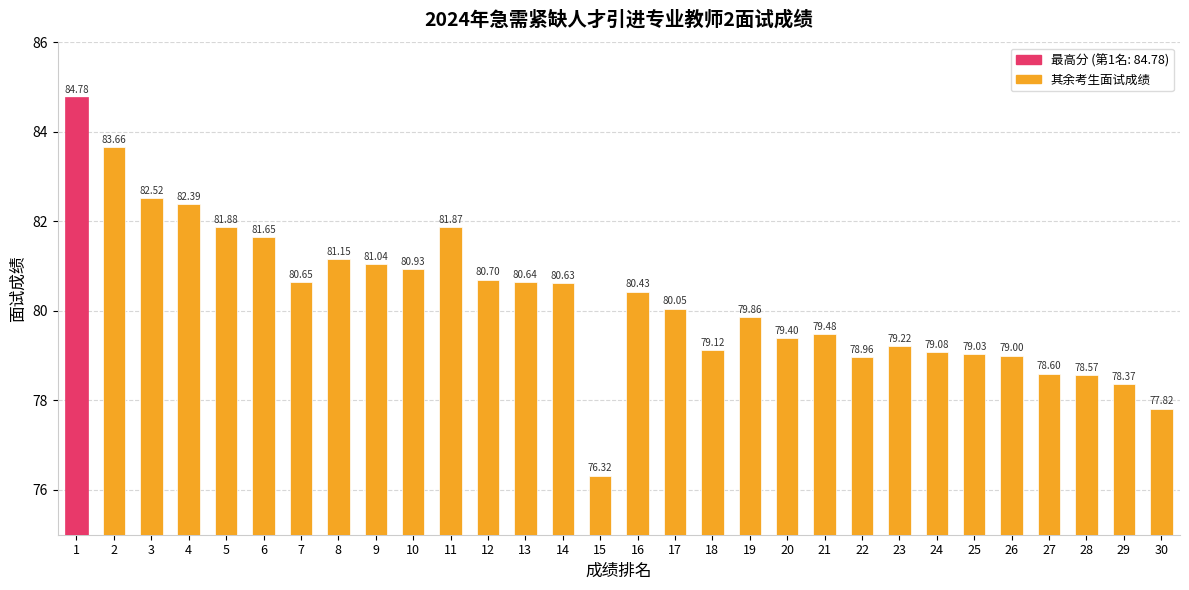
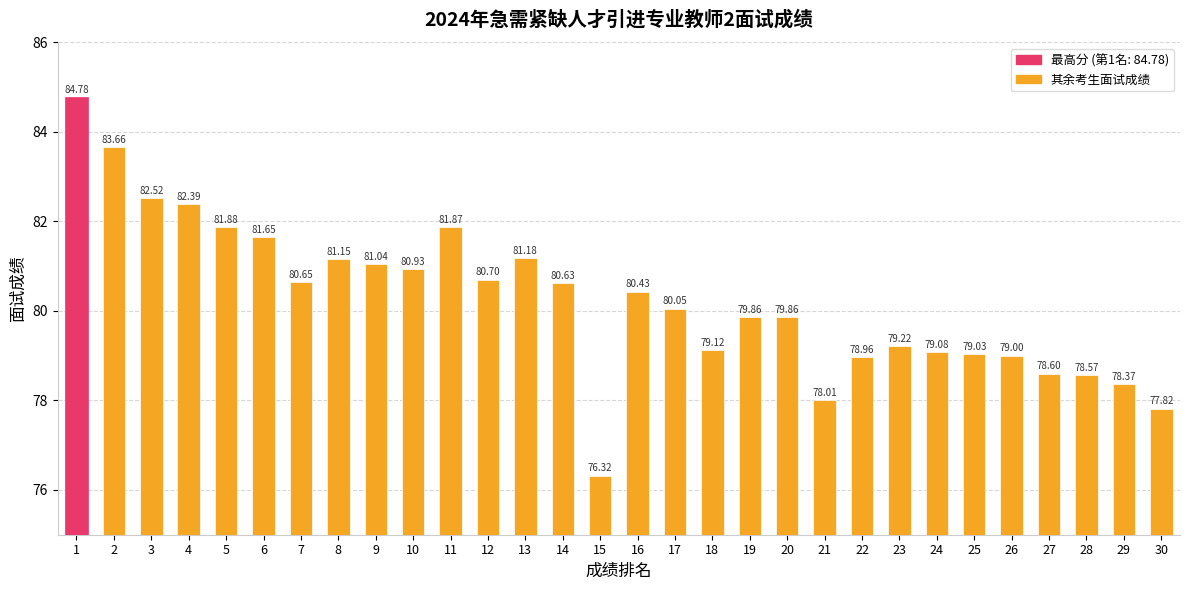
  {
    "1": 84.78,
    "2": 83.66,
    "3": 82.52,
    "4": 82.39,
    "5": 81.88,
    "6": 81.65,
    "7": 80.65,
    "8": 81.15,
    "9": 81.04,
    "10": 80.93,
    "11": 81.87,
    "12": 80.70,
-   "13": 80.64,
+   "13": 81.18,
    "14": 80.63,
    "15": 76.32,
    "16": 80.43,
    "17": 80.05,
    "18": 79.12,
    "19": 79.86,
-   "20": 79.40,
-   "21": 79.48,
+   "20": 79.86,
+   "21": 78.01,
    "22": 78.96,
    "23": 79.22,
    "24": 79.08,
    "25": 79.03,
    "26": 79.00,
    "27": 78.60,
    "28": 78.57,
    "29": 78.37,
    "30": 77.82
  }
